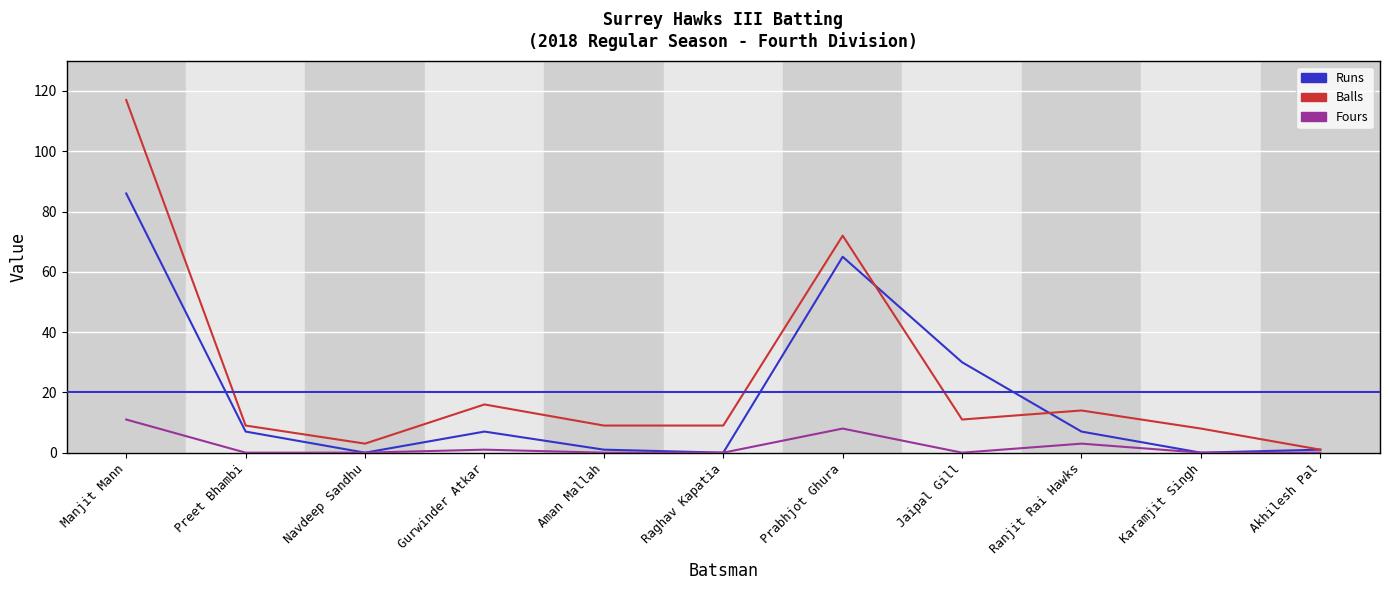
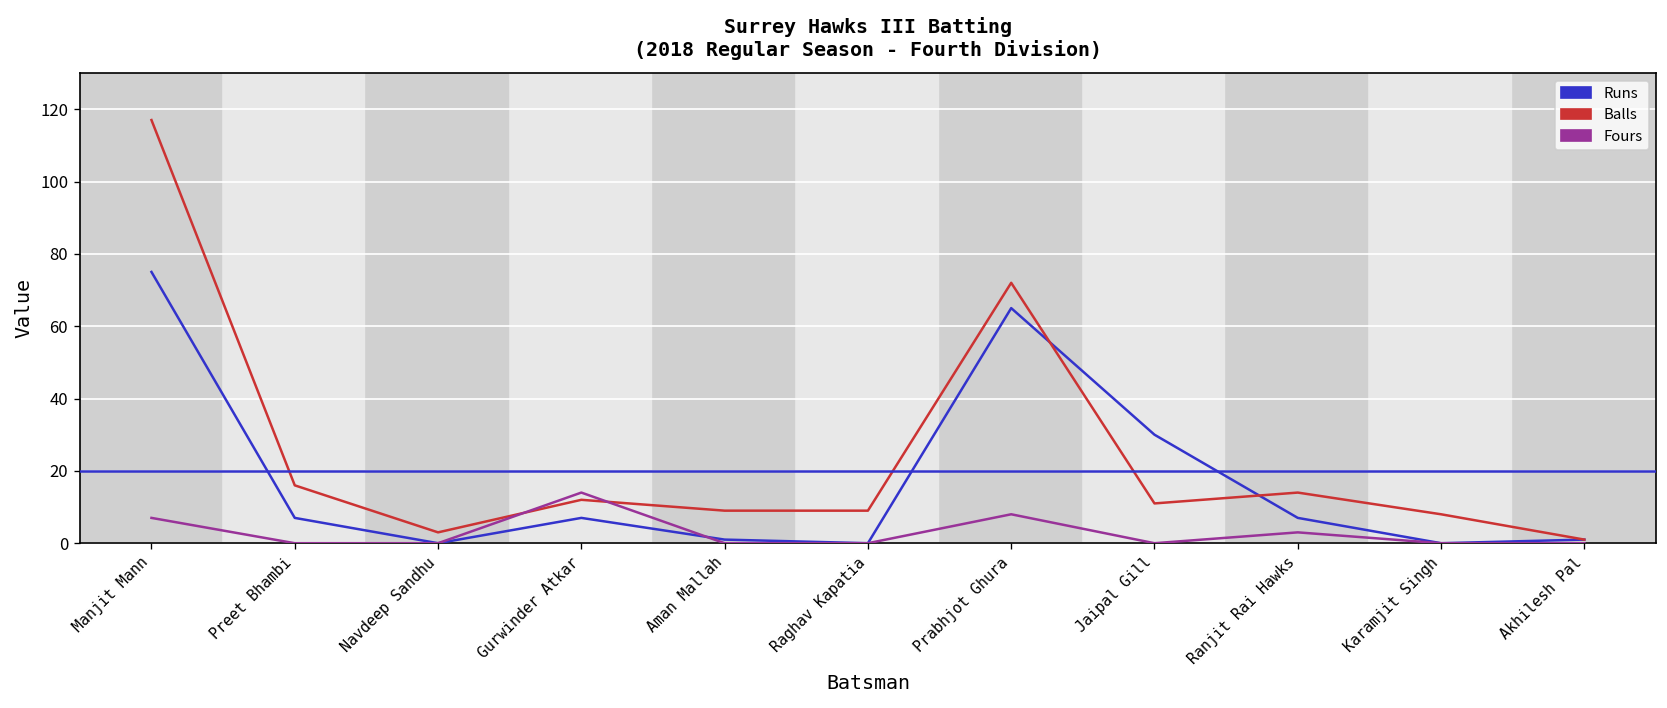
  {
    "Runs": {
-     "Manjit Mann": 86,
+     "Manjit Mann": 75,
      "Preet Bhambi": 7,
      "Gurwinder Atkar": 7,
      "Aman Mallah": 1,
      "Prabhjot Ghura": 65,
      "Jaipal Gill": 30,
      "Ranjit Rai Hawks": 7
    },
    "Balls": {
      "Manjit Mann": 117,
-     "Preet Bhambi": 9,
+     "Preet Bhambi": 16,
      "Navdeep Sandhu": 3,
-     "Gurwinder Atkar": 16,
+     "Gurwinder Atkar": 12,
      "Aman Mallah": 9,
      "Raghav Kapatia": 9,
      "Prabhjot Ghura": 72,
      "Jaipal Gill": 11,
      "Ranjit Rai Hawks": 14,
      "Karamjit Singh": 8
    },
    "Fours": {
-     "Manjit Mann": 11,
+     "Manjit Mann": 7,
      "Preet Bhambi": 0,
-     "Gurwinder Atkar": 1,
+     "Gurwinder Atkar": 14,
      "Aman Mallah": 0,
      "Prabhjot Ghura": 8,
      "Jaipal Gill": 0,
      "Ranjit Rai Hawks": 3,
      "Akhilesh Pal": 0
    }
  }
